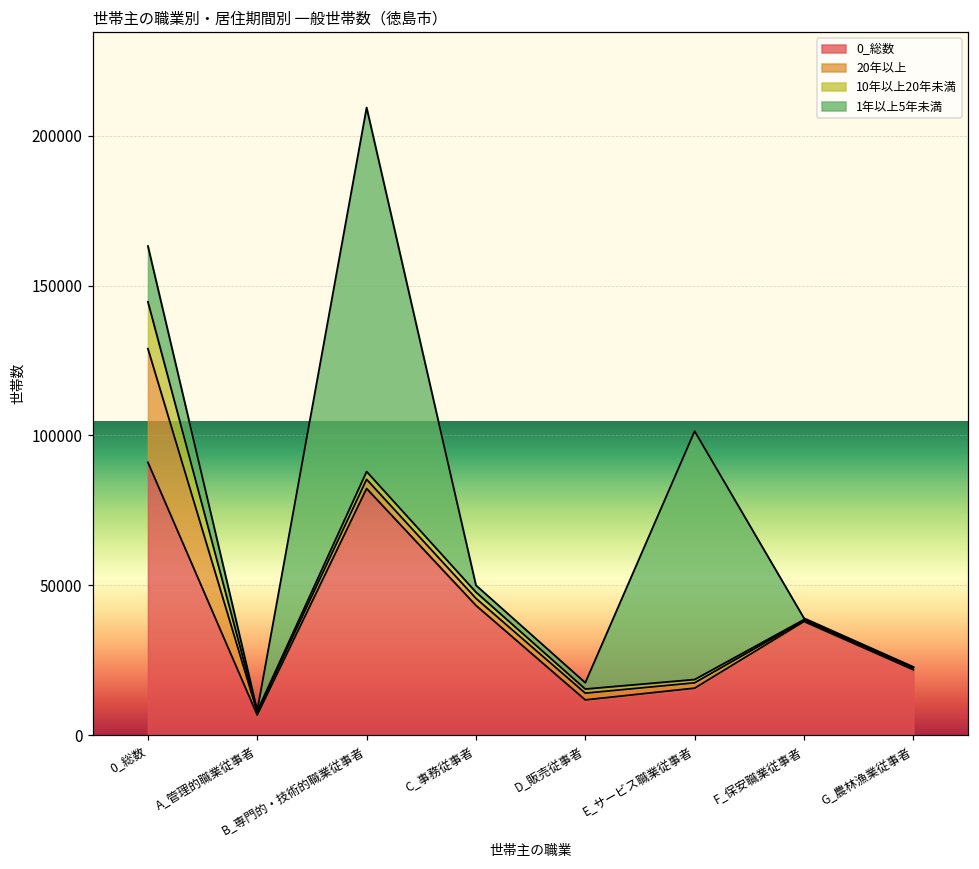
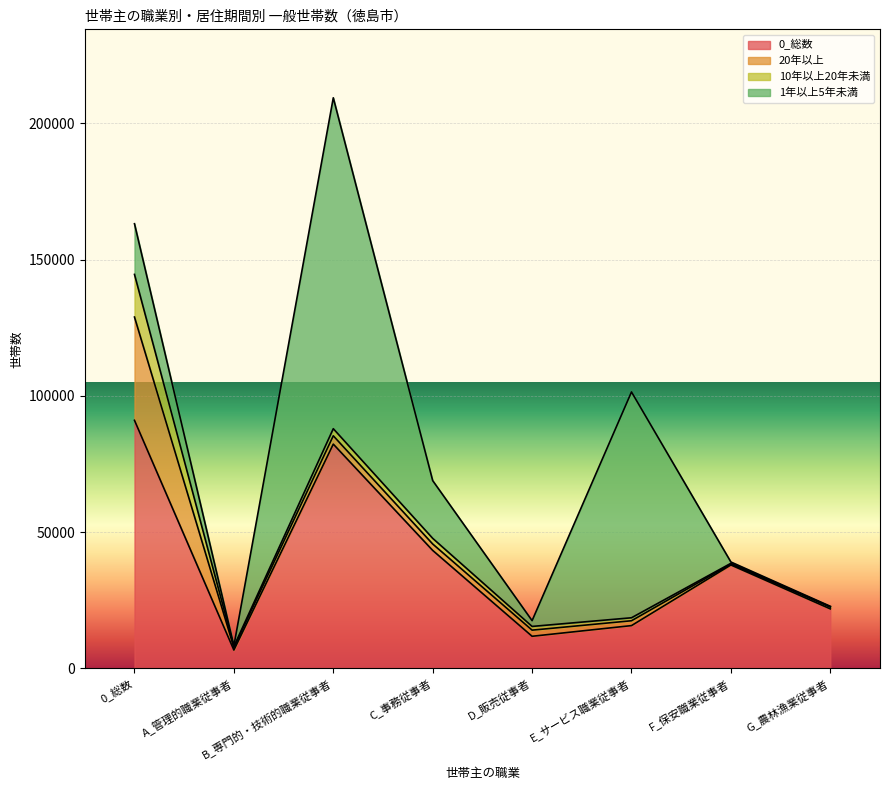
  {
    "0_総数": {
      "0_総数": 91000,
      "B_専門的・技術的職業従事者": 82000,
      "C_事務従事者": 43000,
      "D_販売従事者": 12000,
      "E_サービス職業従事者": 16000
    },
    "1年以上5年未満": {
      "0_総数": 19000,
      "B_専門的・技術的職業従事者": 121000,
-     "C_事務従事者": 2000,
+     "C_事務従事者": 21000,
      "D_販売従事者": 2000,
      "E_サービス職業従事者": 83000
    }
  }
